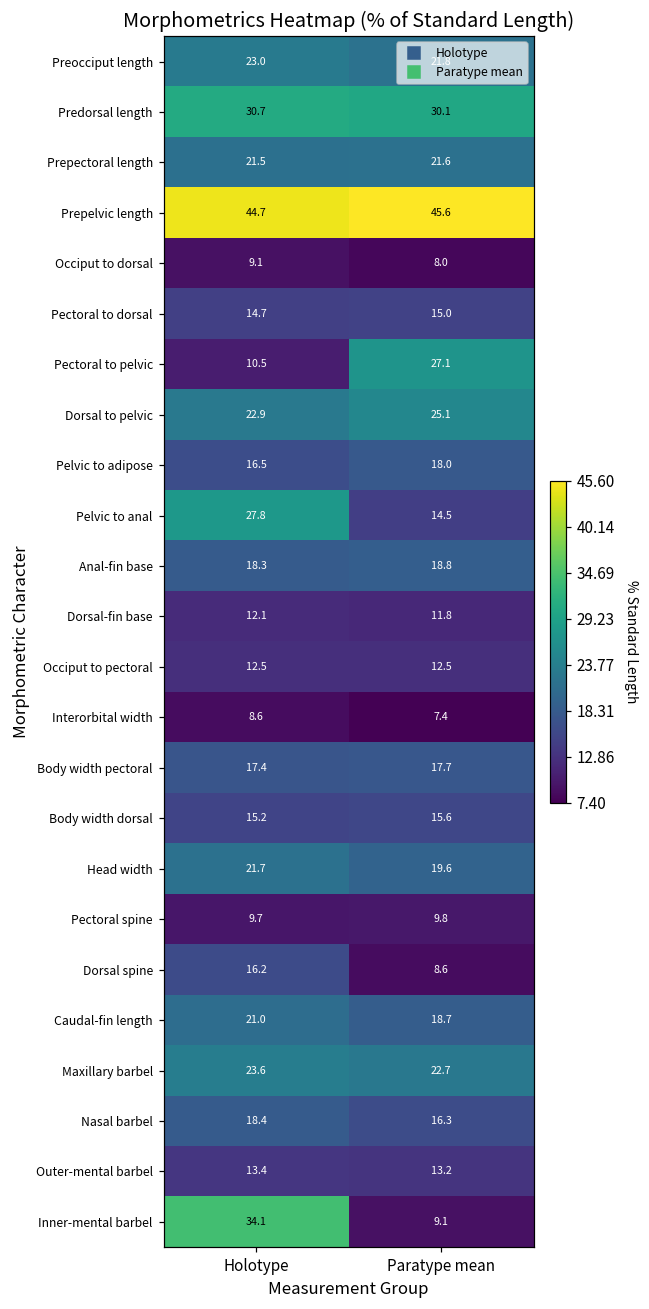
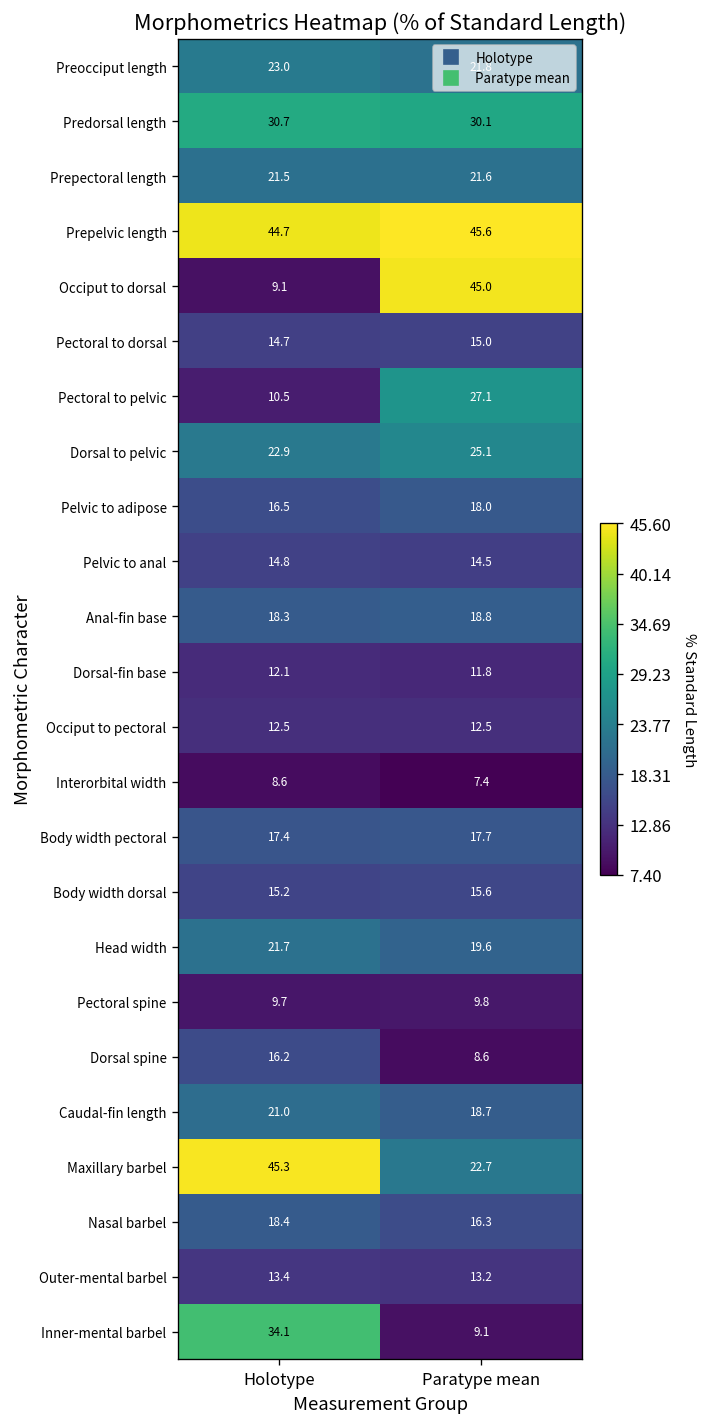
  {
    "Preocciput length": {
      "Holotype": 23.0
    },
    "Predorsal length": {
      "Holotype": 30.7,
      "Paratype mean": 30.1
    },
    "Prepectoral length": {
      "Holotype": 21.5,
      "Paratype mean": 21.6
    },
    "Prepelvic length": {
      "Holotype": 44.7,
      "Paratype mean": 45.6
    },
    "Occiput to dorsal": {
      "Holotype": 9.1,
-     "Paratype mean": 8.0
+     "Paratype mean": 45.0
    },
    "Pectoral to dorsal": {
      "Holotype": 14.7,
      "Paratype mean": 15.0
    },
    "Pectoral to pelvic": {
      "Holotype": 10.5,
      "Paratype mean": 27.1
    },
    "Dorsal to pelvic": {
      "Holotype": 22.9,
      "Paratype mean": 25.1
    },
    "Pelvic to adipose": {
      "Holotype": 16.5,
      "Paratype mean": 18.0
    },
    "Pelvic to anal": {
-     "Holotype": 27.8,
+     "Holotype": 14.8,
      "Paratype mean": 14.5
    },
    "Anal-fin base": {
      "Holotype": 18.3,
      "Paratype mean": 18.8
    },
    "Dorsal-fin base": {
      "Holotype": 12.1,
      "Paratype mean": 11.8
    },
    "Occiput to pectoral": {
      "Holotype": 12.5,
      "Paratype mean": 12.5
    },
    "Interorbital width": {
      "Holotype": 8.6,
      "Paratype mean": 7.4
    },
    "Body width pectoral": {
      "Holotype": 17.4,
      "Paratype mean": 17.7
    },
    "Body width dorsal": {
      "Holotype": 15.2,
      "Paratype mean": 15.6
    },
    "Head width": {
      "Holotype": 21.7,
      "Paratype mean": 19.6
    },
    "Pectoral spine": {
      "Holotype": 9.7,
      "Paratype mean": 9.8
    },
    "Dorsal spine": {
      "Holotype": 16.2,
      "Paratype mean": 8.6
    },
    "Caudal-fin length": {
      "Holotype": 21.0,
      "Paratype mean": 18.7
    },
    "Maxillary barbel": {
-     "Holotype": 23.6,
+     "Holotype": 45.3,
      "Paratype mean": 22.7
    },
    "Nasal barbel": {
      "Holotype": 18.4,
      "Paratype mean": 16.3
    },
    "Outer-mental barbel": {
      "Holotype": 13.4,
      "Paratype mean": 13.2
    },
    "Inner-mental barbel": {
      "Holotype": 34.1,
      "Paratype mean": 9.1
    }
  }
